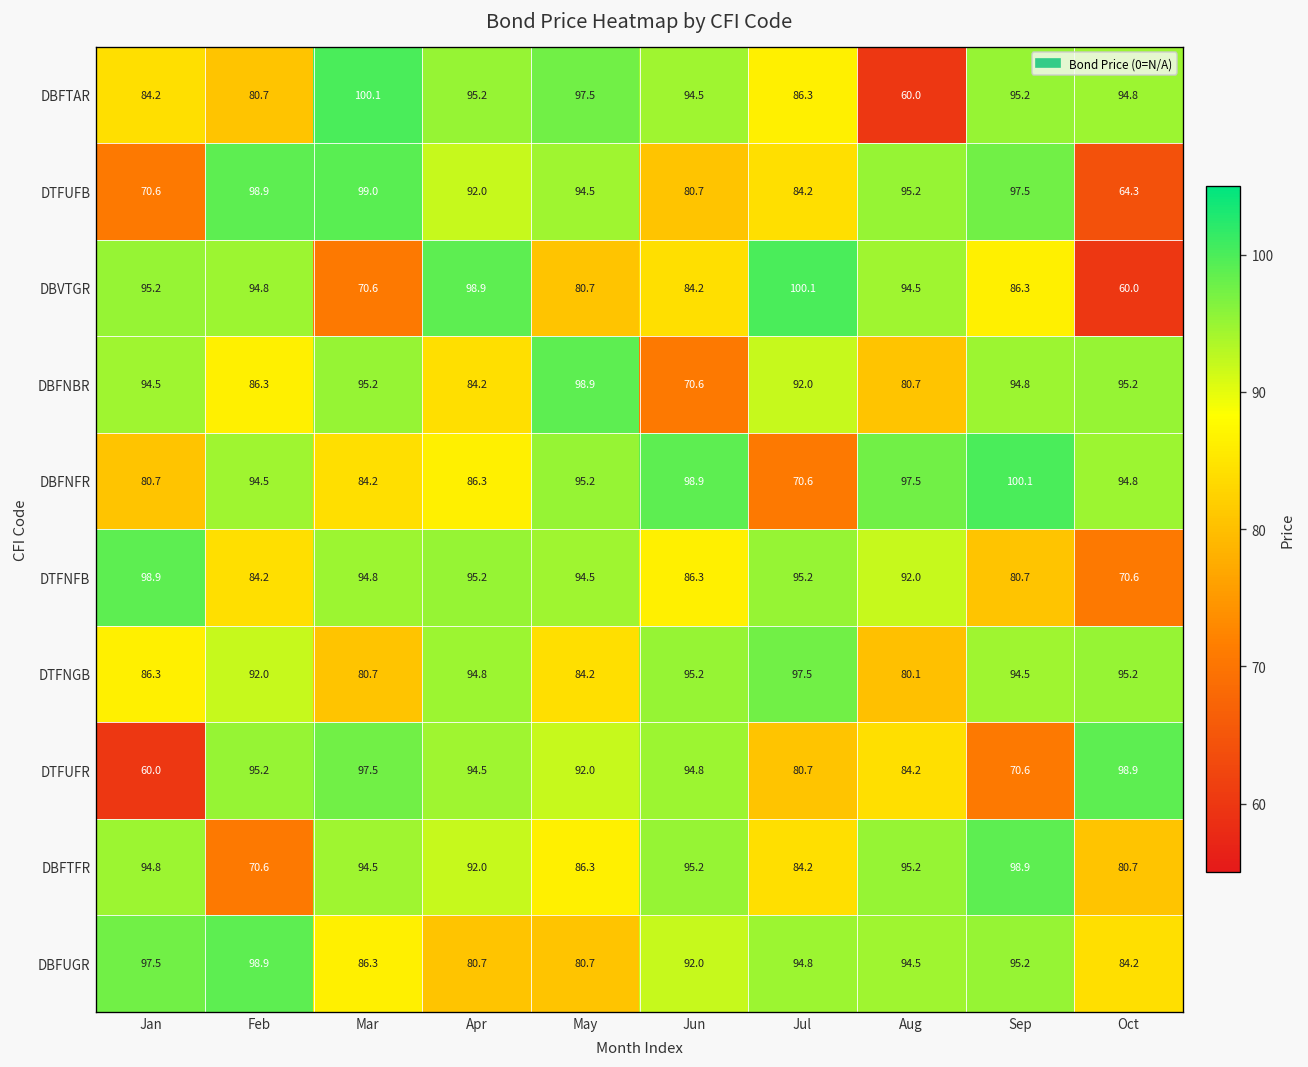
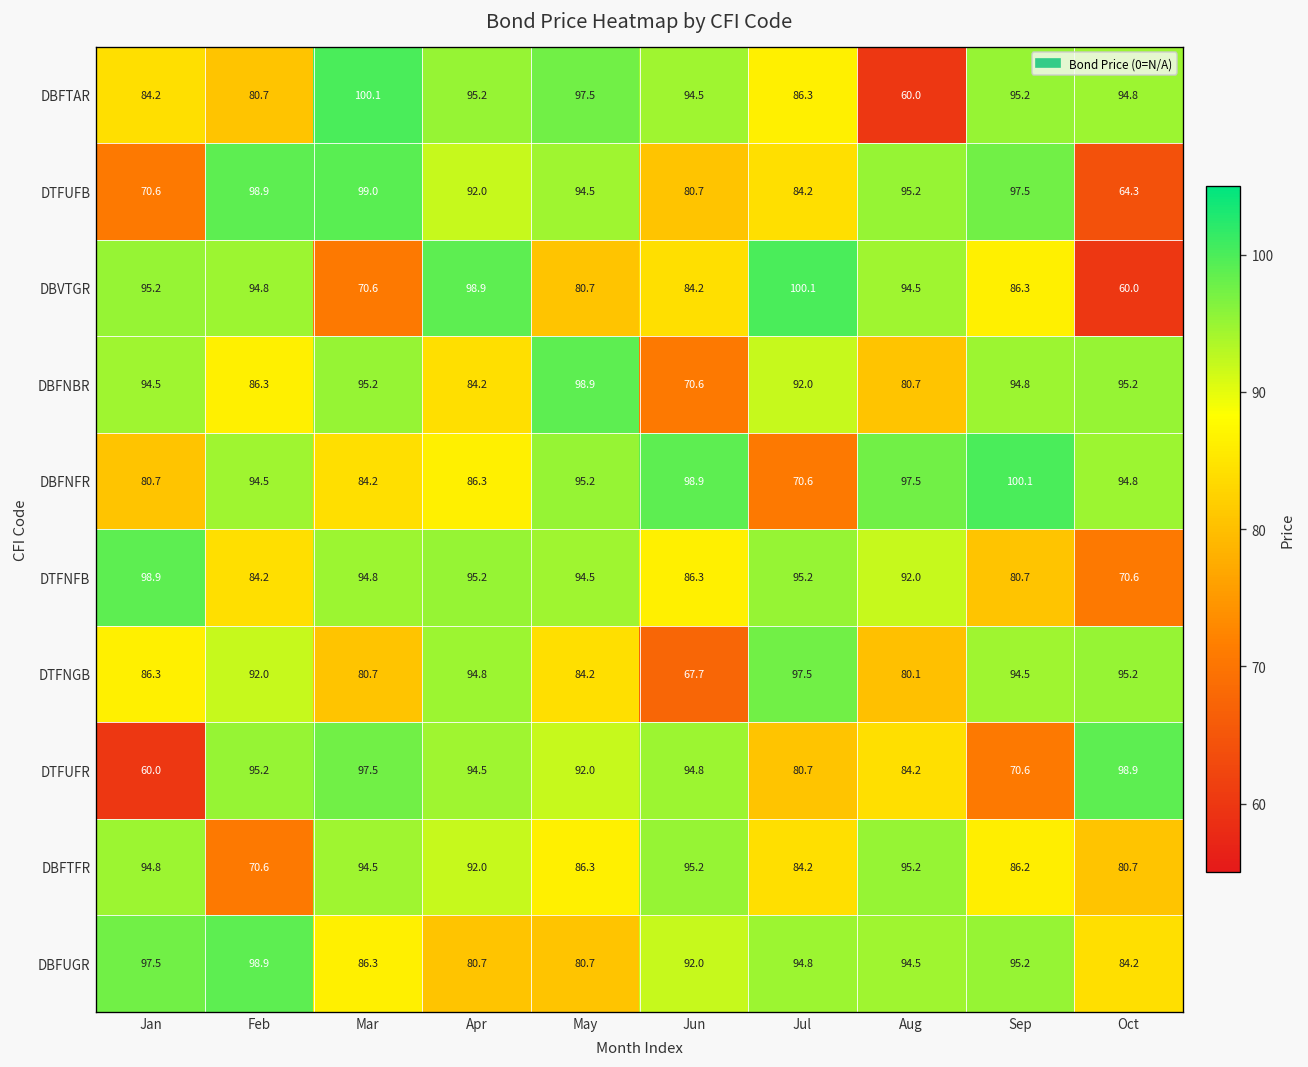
  {
    "DBFTAR": {
      "Jan": 84.2,
      "Feb": 80.7,
      "Mar": 100.1,
      "Apr": 95.2,
      "May": 97.5,
      "Jun": 94.5,
      "Jul": 86.3,
      "Aug": 60.0,
      "Sep": 95.2,
      "Oct": 94.8
    },
    "DTFUFB": {
      "Jan": 70.6,
      "Feb": 98.9,
      "Mar": 99.0,
      "Apr": 92.0,
      "May": 94.5,
      "Jun": 80.7,
      "Jul": 84.2,
      "Aug": 95.2,
      "Sep": 97.5,
      "Oct": 64.3
    },
    "DBVTGR": {
      "Jan": 95.2,
      "Feb": 94.8,
      "Mar": 70.6,
      "Apr": 98.9,
      "May": 80.7,
      "Jun": 84.2,
      "Jul": 100.1,
      "Aug": 94.5,
      "Sep": 86.3,
      "Oct": 60.0
    },
    "DBFNBR": {
      "Jan": 94.5,
      "Feb": 86.3,
      "Mar": 95.2,
      "Apr": 84.2,
      "May": 98.9,
      "Jun": 70.6,
      "Jul": 92.0,
      "Aug": 80.7,
      "Sep": 94.8,
      "Oct": 95.2
    },
    "DBFNFR": {
      "Jan": 80.7,
      "Feb": 94.5,
      "Mar": 84.2,
      "Apr": 86.3,
      "May": 95.2,
      "Jun": 98.9,
      "Jul": 70.6,
      "Aug": 97.5,
      "Sep": 100.1,
      "Oct": 94.8
    },
    "DTFNFB": {
      "Jan": 98.9,
      "Feb": 84.2,
      "Mar": 94.8,
      "Apr": 95.2,
      "May": 94.5,
      "Jun": 86.3,
      "Jul": 95.2,
      "Aug": 92.0,
      "Sep": 80.7,
      "Oct": 70.6
    },
    "DTFNGB": {
      "Jan": 86.3,
      "Feb": 92.0,
      "Mar": 80.7,
      "Apr": 94.8,
      "May": 84.2,
-     "Jun": 95.2,
+     "Jun": 67.7,
      "Jul": 97.5,
      "Aug": 80.1,
      "Sep": 94.5,
      "Oct": 95.2
    },
    "DTFUFR": {
      "Jan": 60.0,
      "Feb": 95.2,
      "Mar": 97.5,
      "Apr": 94.5,
      "May": 92.0,
      "Jun": 94.8,
      "Jul": 80.7,
      "Aug": 84.2,
      "Sep": 70.6,
      "Oct": 98.9
    },
    "DBFTFR": {
      "Jan": 94.8,
      "Feb": 70.6,
      "Mar": 94.5,
      "Apr": 92.0,
      "May": 86.3,
      "Jun": 95.2,
      "Jul": 84.2,
      "Aug": 95.2,
-     "Sep": 98.9,
+     "Sep": 86.2,
      "Oct": 80.7
    },
    "DBFUGR": {
      "Jan": 97.5,
      "Feb": 98.9,
      "Mar": 86.3,
      "Apr": 80.7,
      "May": 80.7,
      "Jun": 92.0,
      "Jul": 94.8,
      "Aug": 94.5,
      "Sep": 95.2,
      "Oct": 84.2
    }
  }
